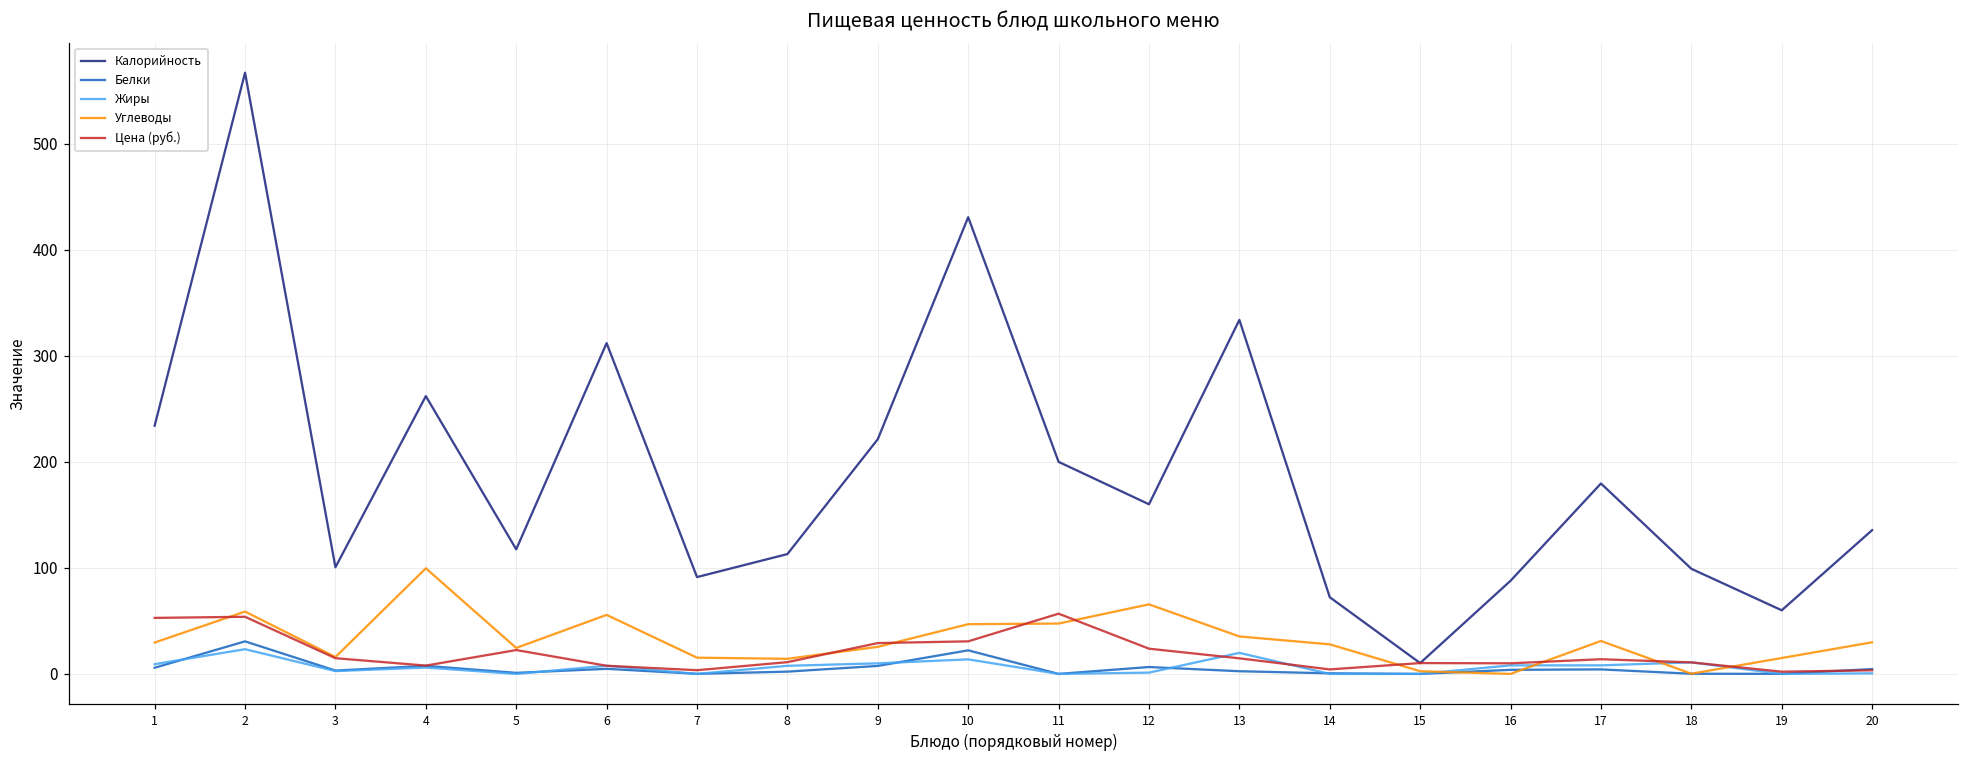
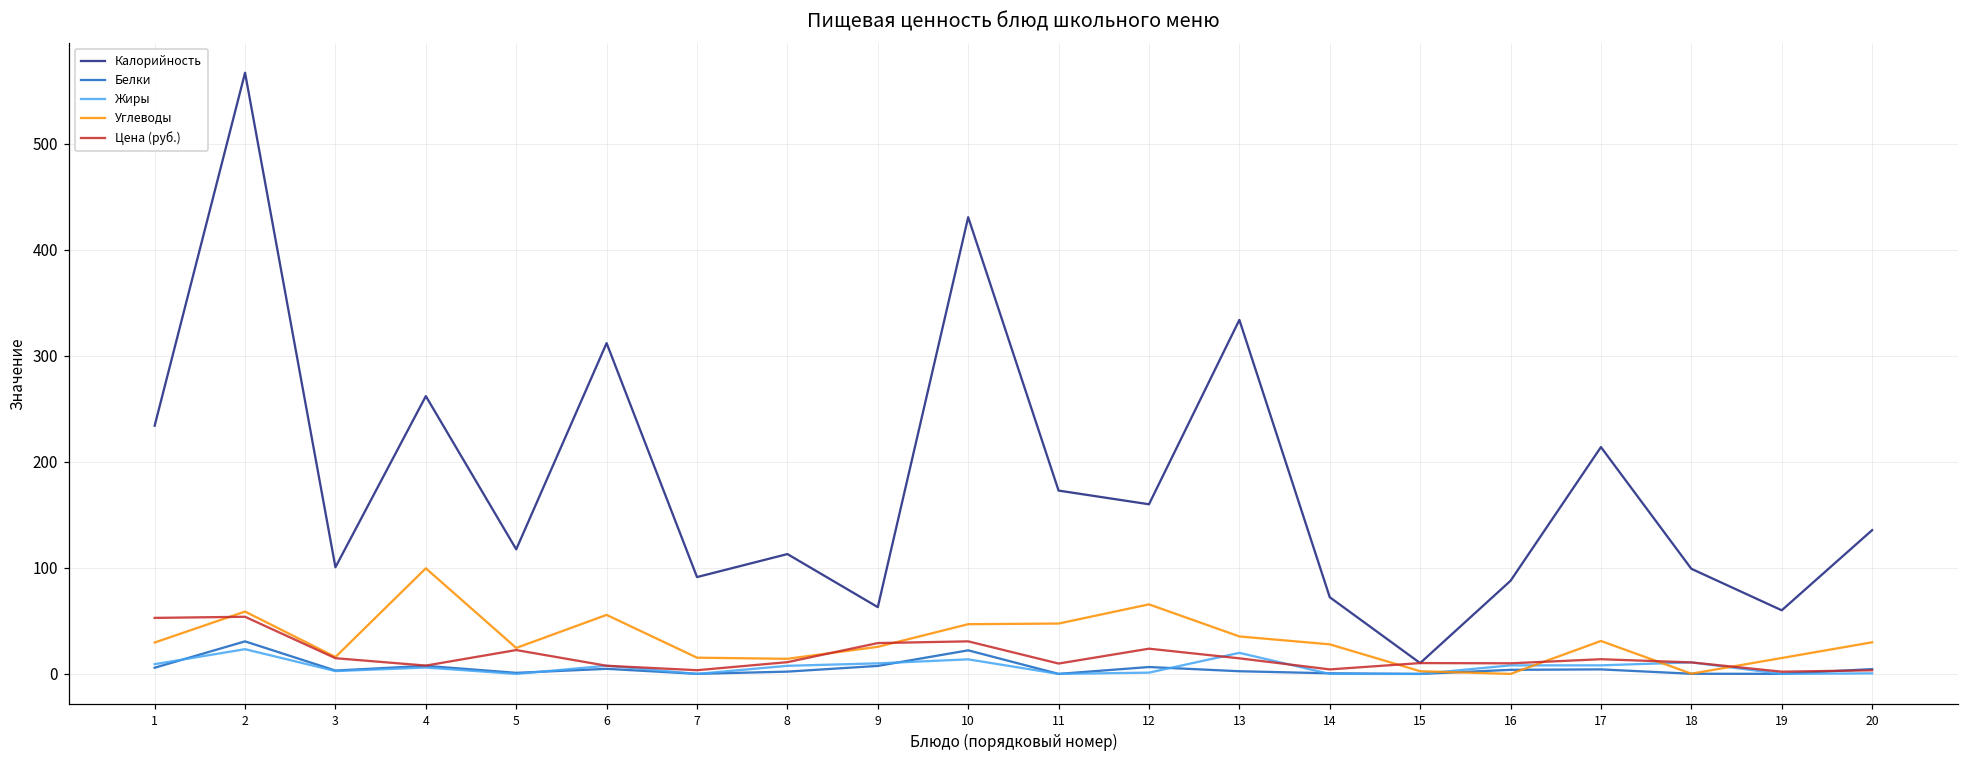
  {
    "Калорийность": {
      "1": 230,
      "2": 570,
      "3": 100,
      "4": 260,
      "5": 120,
      "6": 310,
      "7": 90,
      "8": 110,
-     "9": 220,
+     "9": 60,
      "10": 430,
-     "11": 200,
+     "11": 170,
      "12": 160,
      "13": 330,
      "14": 70,
      "16": 90,
-     "17": 180,
+     "17": 210,
      "18": 100,
      "19": 60,
      "20": 140
    },
    "Белки": {
      "1": 10,
      "2": 30,
      "6": 0,
      "8": 0,
      "10": 20,
      "12": 10,
      "13": 0,
      "16": 0,
      "17": 0
    },
    "Жиры": {
      "1": 10,
      "2": 20,
      "8": 10,
      "10": 10,
      "12": 0,
      "13": 20,
      "17": 10,
      "20": 0
    },
    "Углеводы": {
      "1": 30,
      "2": 60,
      "4": 100,
      "6": 60,
      "7": 20,
      "8": 10,
      "9": 30,
      "10": 50,
      "11": 50,
      "12": 70,
      "13": 40,
      "14": 30,
      "16": 0,
      "17": 30,
      "19": 20,
      "20": 30
    },
    "Цена (руб.)": {
      "1": 50,
      "2": 50,
      "7": 0,
      "8": 10,
      "9": 30,
      "10": 30,
-     "11": 60,
+     "11": 10,
      "12": 20,
      "13": 10,
      "14": 0,
      "17": 10
    }
  }
